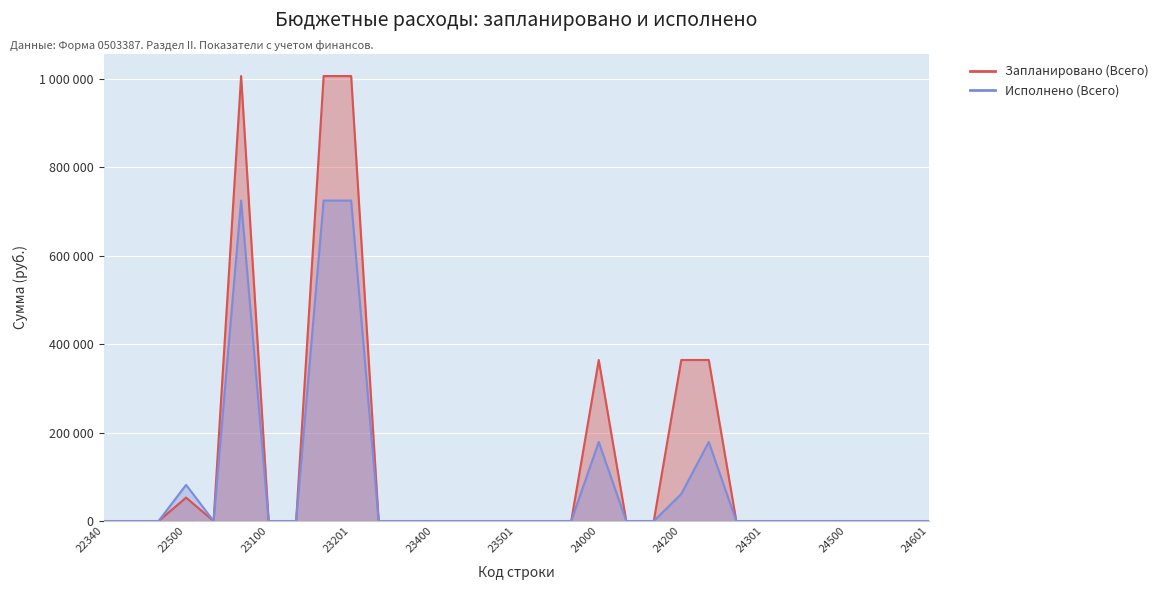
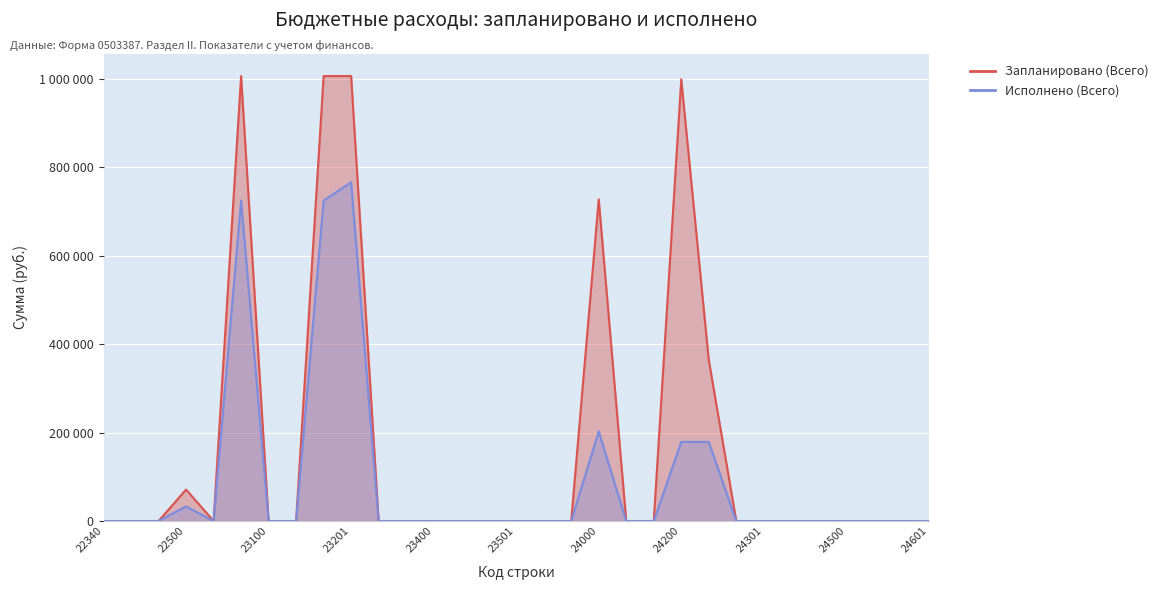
  {
    "Запланировано (Всего)": {
-     "22500": 50000,
+     "22500": 70000,
      "23201": 1010000,
-     "24000": 360000,
-     "24200": 360000
+     "24000": 730000,
+     "24200": 1000000
    },
    "Исполнено (Всего)": {
-     "22500": 80000,
-     "23201": 720000,
-     "24000": 180000,
-     "24200": 60000
+     "22500": 30000,
+     "23201": 770000,
+     "24000": 200000,
+     "24200": 180000
    }
  }
